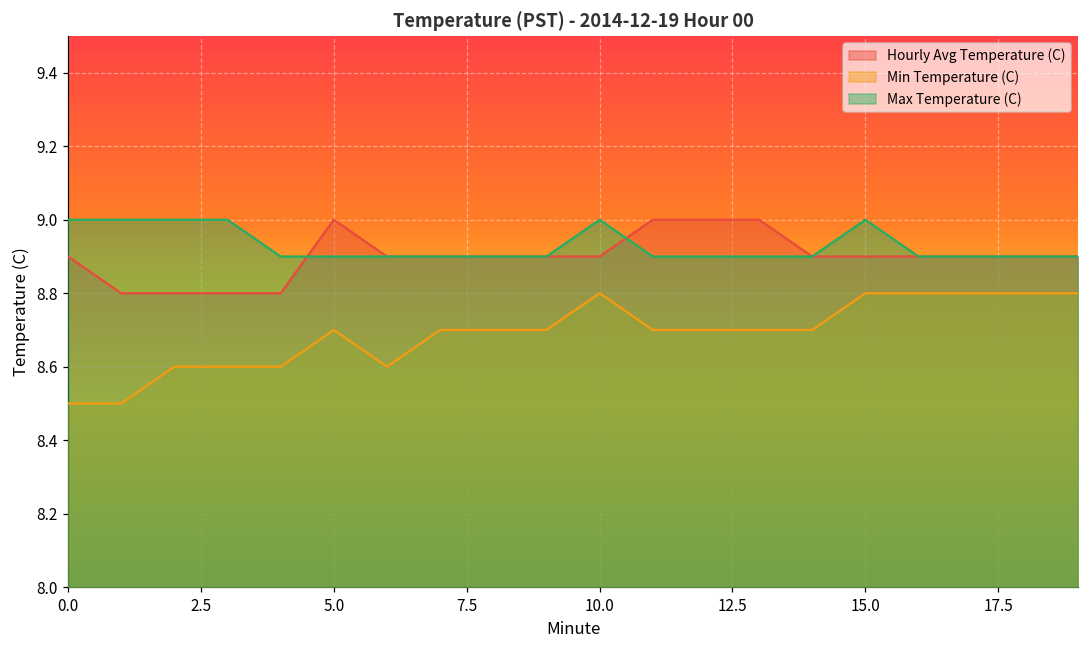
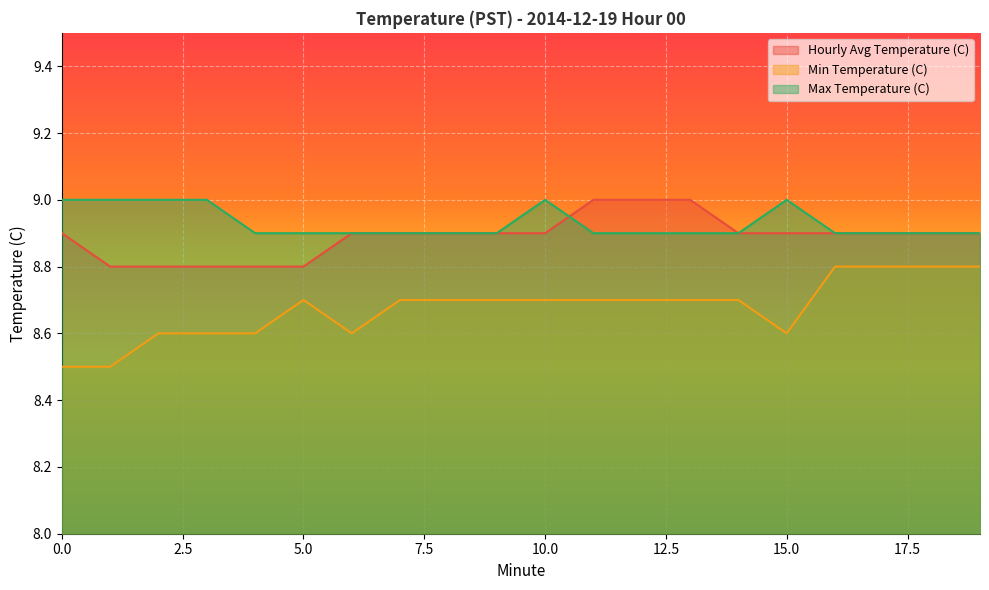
  {
    "Hourly Avg Temperature (C)": {
      "0.0": 8.9,
-     "5.0": 9.0,
+     "5.0": 8.8,
      "10.0": 8.9,
      "15.0": 8.9
    },
    "Min Temperature (C)": {
      "0.0": 8.5,
      "5.0": 8.7,
-     "10.0": 8.8,
-     "15.0": 8.8
+     "10.0": 8.7,
+     "15.0": 8.6
    },
    "Max Temperature (C)": {
      "0.0": 9.0,
      "5.0": 8.9,
      "10.0": 9.0,
      "15.0": 9.0
    }
  }
